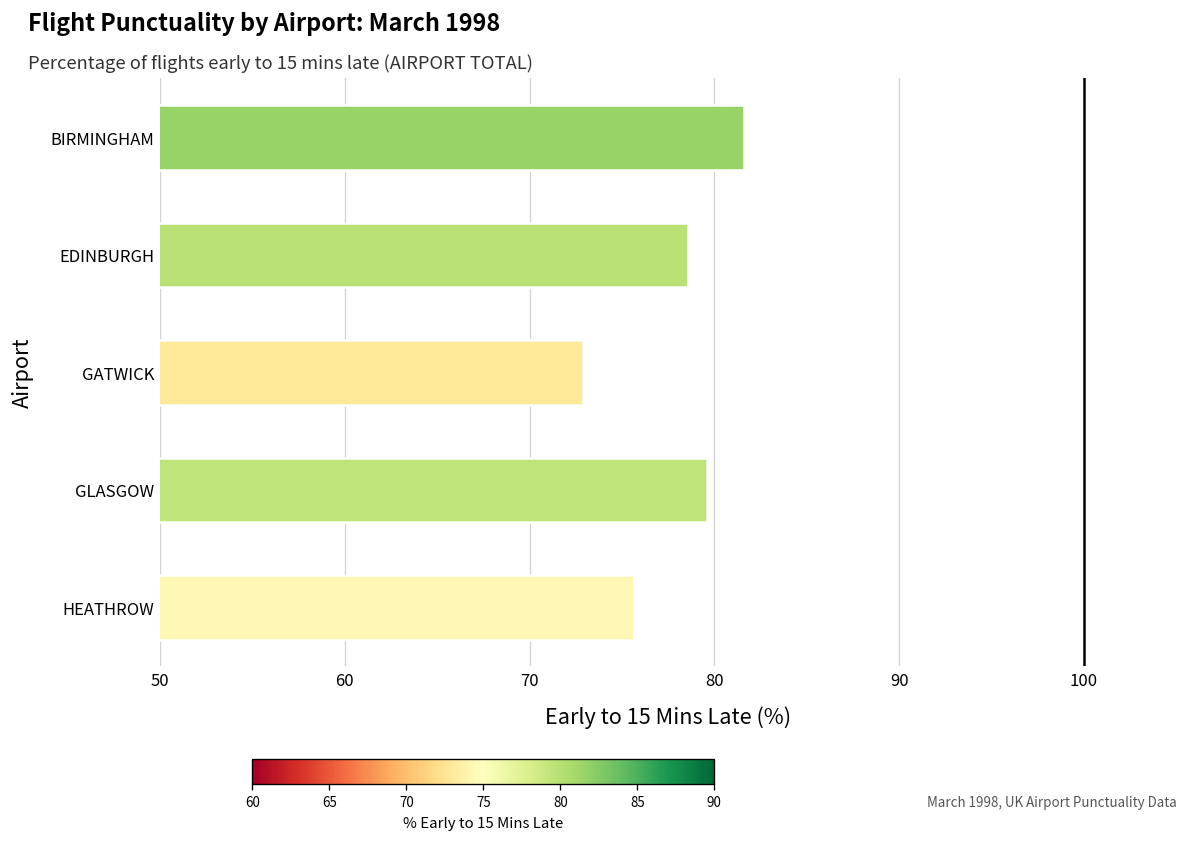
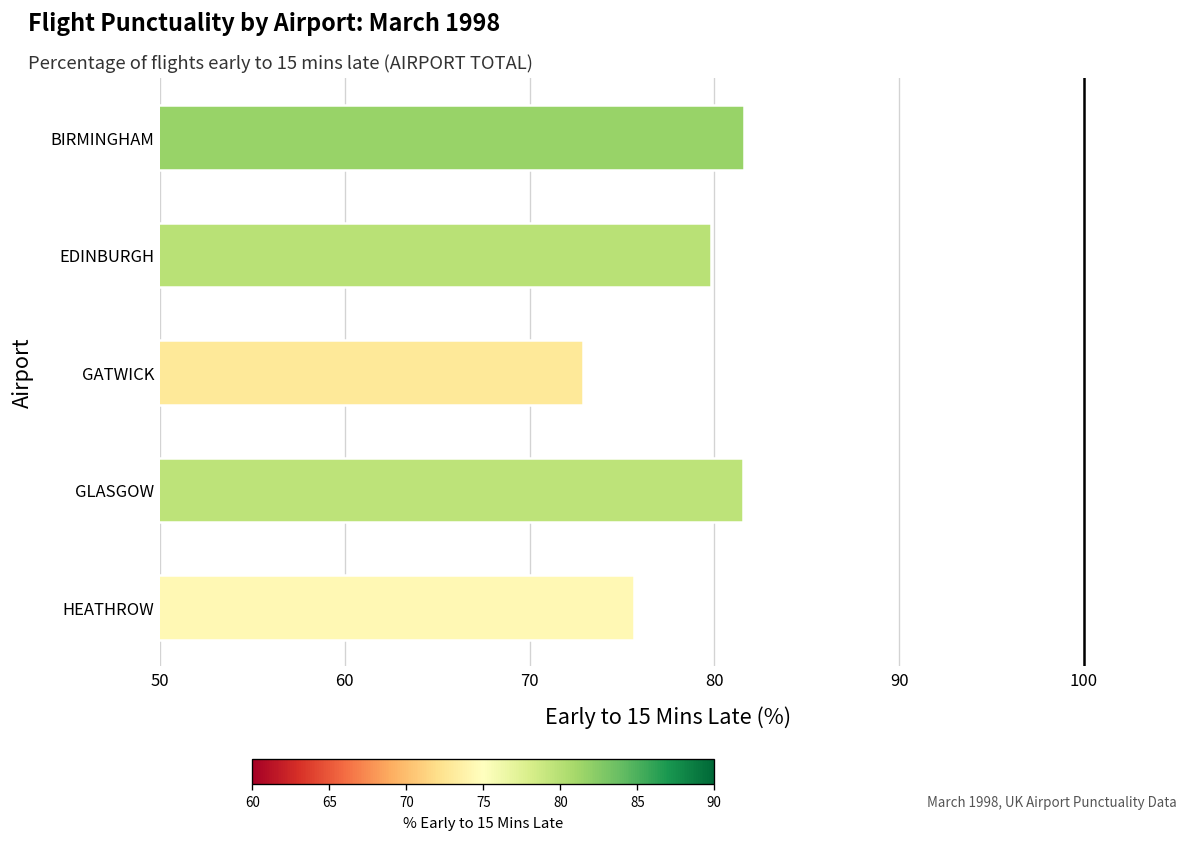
  {
    "BIRMINGHAM": 81.6,
-   "EDINBURGH": 78.6,
+   "EDINBURGH": 79.8,
    "GATWICK": 72.9,
-   "GLASGOW": 79.6,
+   "GLASGOW": 81.5,
    "HEATHROW": 75.7
  }
